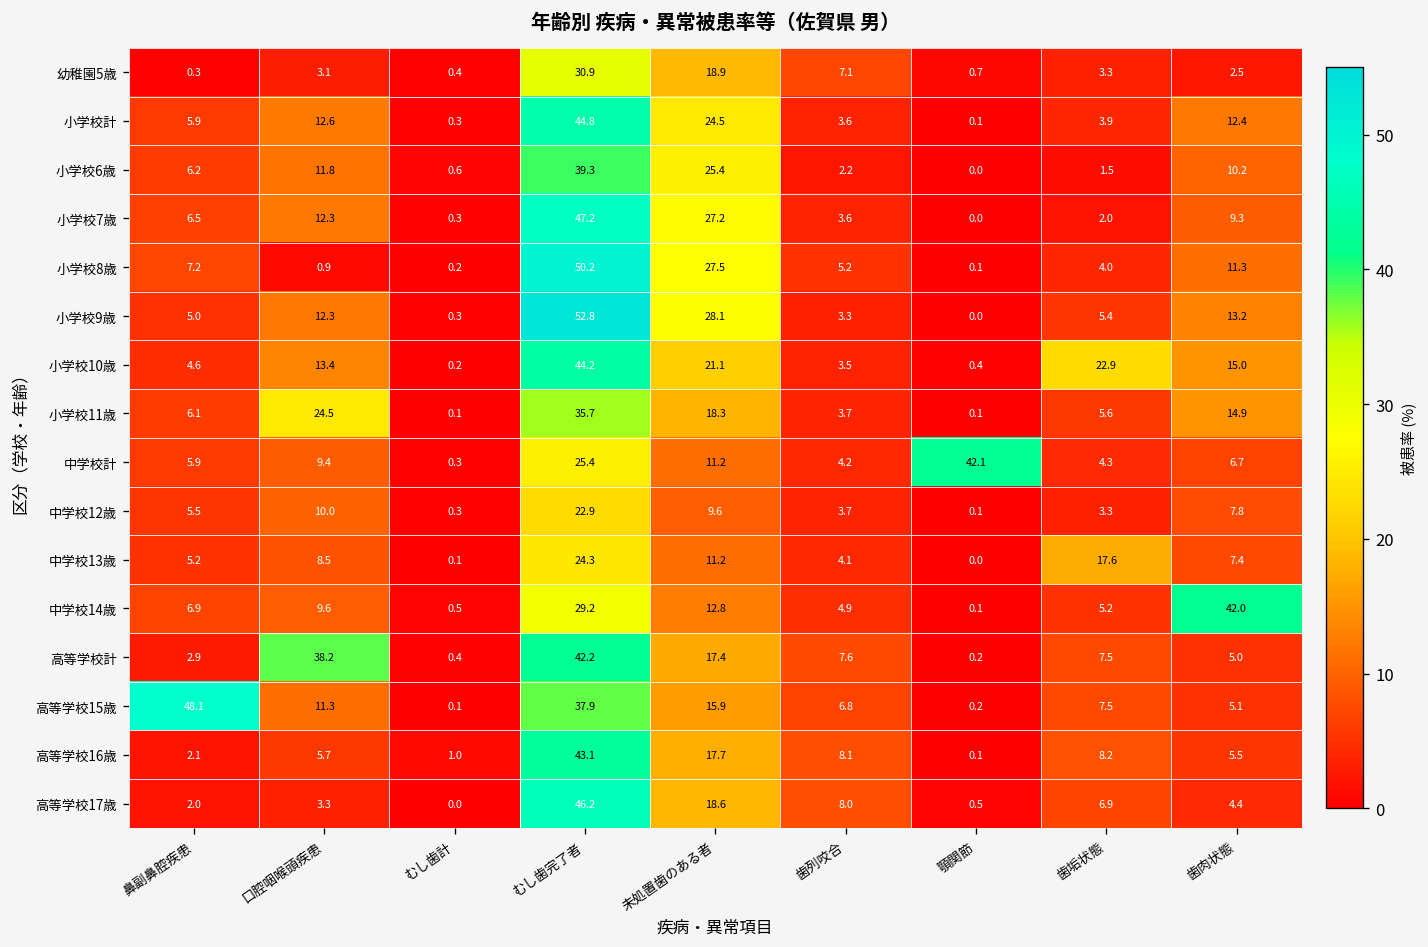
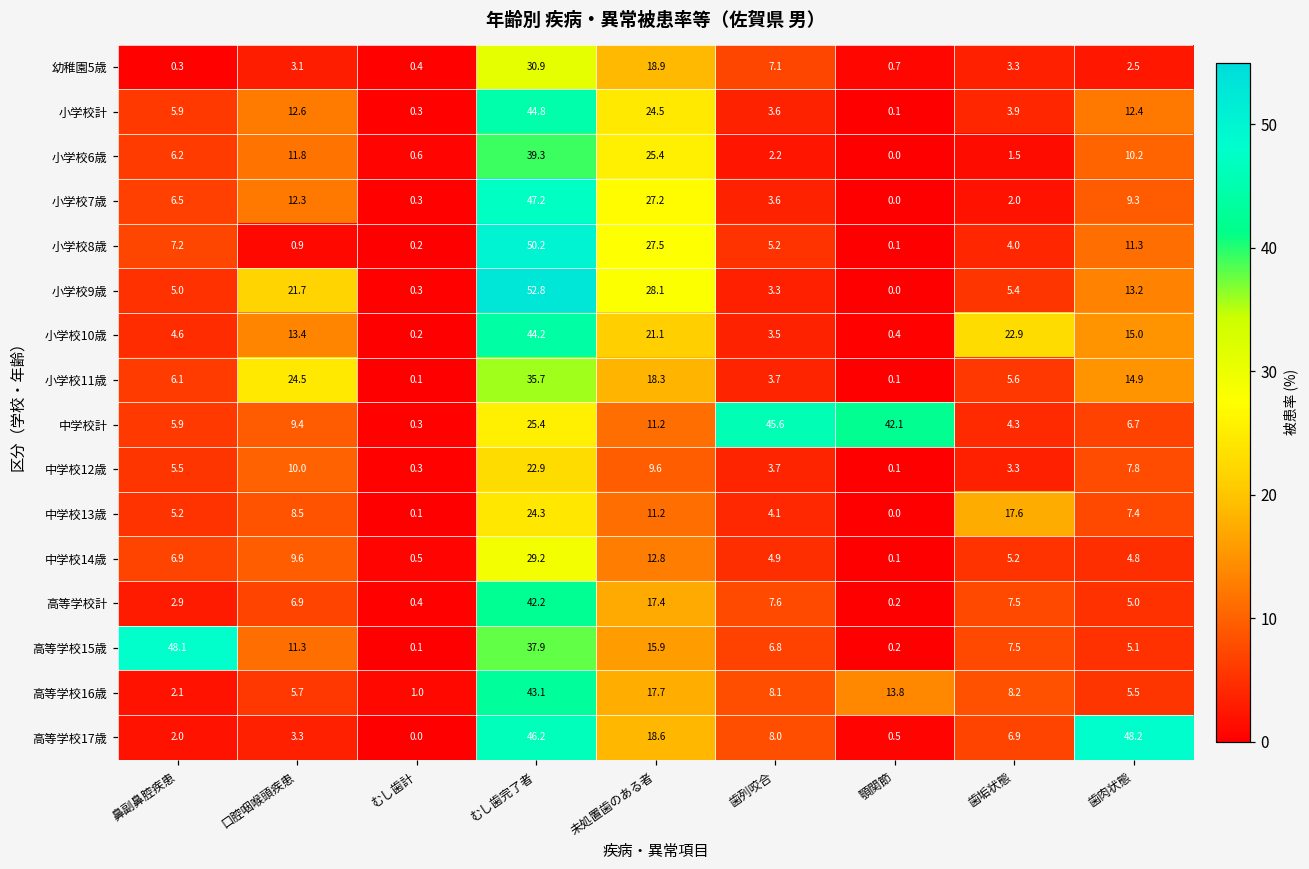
  {
    "幼稚園5歳": {
      "鼻副鼻腔疾患": 0.3,
      "口腔咽喉頭疾患": 3.1,
      "むし歯計": 0.4,
      "むし歯完了者": 30.9,
      "未処置歯のある者": 18.9,
      "歯列咬合": 7.1,
      "顎関節": 0.7,
      "歯垢状態": 3.3,
      "歯肉状態": 2.5
    },
    "小学校計": {
      "鼻副鼻腔疾患": 5.9,
      "口腔咽喉頭疾患": 12.6,
      "むし歯計": 0.3,
      "むし歯完了者": 44.8,
      "未処置歯のある者": 24.5,
      "歯列咬合": 3.6,
      "顎関節": 0.1,
      "歯垢状態": 3.9,
      "歯肉状態": 12.4
    },
    "小学校6歳": {
      "鼻副鼻腔疾患": 6.2,
      "口腔咽喉頭疾患": 11.8,
      "むし歯計": 0.6,
      "むし歯完了者": 39.3,
      "未処置歯のある者": 25.4,
      "歯列咬合": 2.2,
      "顎関節": 0.0,
      "歯垢状態": 1.5,
      "歯肉状態": 10.2
    },
    "小学校7歳": {
      "鼻副鼻腔疾患": 6.5,
      "口腔咽喉頭疾患": 12.3,
      "むし歯計": 0.3,
      "むし歯完了者": 47.2,
      "未処置歯のある者": 27.2,
      "歯列咬合": 3.6,
      "顎関節": 0.0,
      "歯垢状態": 2.0,
      "歯肉状態": 9.3
    },
    "小学校8歳": {
      "鼻副鼻腔疾患": 7.2,
      "口腔咽喉頭疾患": 0.9,
      "むし歯計": 0.2,
      "むし歯完了者": 50.2,
      "未処置歯のある者": 27.5,
      "歯列咬合": 5.2,
      "顎関節": 0.1,
      "歯垢状態": 4.0,
      "歯肉状態": 11.3
    },
    "小学校9歳": {
      "鼻副鼻腔疾患": 5.0,
-     "口腔咽喉頭疾患": 12.3,
+     "口腔咽喉頭疾患": 21.7,
      "むし歯計": 0.3,
      "むし歯完了者": 52.8,
      "未処置歯のある者": 28.1,
      "歯列咬合": 3.3,
      "顎関節": 0.0,
      "歯垢状態": 5.4,
      "歯肉状態": 13.2
    },
    "小学校10歳": {
      "鼻副鼻腔疾患": 4.6,
      "口腔咽喉頭疾患": 13.4,
      "むし歯計": 0.2,
      "むし歯完了者": 44.2,
      "未処置歯のある者": 21.1,
      "歯列咬合": 3.5,
      "顎関節": 0.4,
      "歯垢状態": 22.9,
      "歯肉状態": 15.0
    },
    "小学校11歳": {
      "鼻副鼻腔疾患": 6.1,
      "口腔咽喉頭疾患": 24.5,
      "むし歯計": 0.1,
      "むし歯完了者": 35.7,
      "未処置歯のある者": 18.3,
      "歯列咬合": 3.7,
      "顎関節": 0.1,
      "歯垢状態": 5.6,
      "歯肉状態": 14.9
    },
    "中学校計": {
      "鼻副鼻腔疾患": 5.9,
      "口腔咽喉頭疾患": 9.4,
      "むし歯計": 0.3,
      "むし歯完了者": 25.4,
      "未処置歯のある者": 11.2,
-     "歯列咬合": 4.2,
+     "歯列咬合": 45.6,
      "顎関節": 42.1,
      "歯垢状態": 4.3,
      "歯肉状態": 6.7
    },
    "中学校12歳": {
      "鼻副鼻腔疾患": 5.5,
      "口腔咽喉頭疾患": 10.0,
      "むし歯計": 0.3,
      "むし歯完了者": 22.9,
      "未処置歯のある者": 9.6,
      "歯列咬合": 3.7,
      "顎関節": 0.1,
      "歯垢状態": 3.3,
      "歯肉状態": 7.8
    },
    "中学校13歳": {
      "鼻副鼻腔疾患": 5.2,
      "口腔咽喉頭疾患": 8.5,
      "むし歯計": 0.1,
      "むし歯完了者": 24.3,
      "未処置歯のある者": 11.2,
      "歯列咬合": 4.1,
      "顎関節": 0.0,
      "歯垢状態": 17.6,
      "歯肉状態": 7.4
    },
    "中学校14歳": {
      "鼻副鼻腔疾患": 6.9,
      "口腔咽喉頭疾患": 9.6,
      "むし歯計": 0.5,
      "むし歯完了者": 29.2,
      "未処置歯のある者": 12.8,
      "歯列咬合": 4.9,
      "顎関節": 0.1,
      "歯垢状態": 5.2,
-     "歯肉状態": 42.0
+     "歯肉状態": 4.8
    },
    "高等学校計": {
      "鼻副鼻腔疾患": 2.9,
-     "口腔咽喉頭疾患": 38.2,
+     "口腔咽喉頭疾患": 6.9,
      "むし歯計": 0.4,
      "むし歯完了者": 42.2,
      "未処置歯のある者": 17.4,
      "歯列咬合": 7.6,
      "顎関節": 0.2,
      "歯垢状態": 7.5,
      "歯肉状態": 5.0
    },
    "高等学校15歳": {
      "鼻副鼻腔疾患": 48.1,
      "口腔咽喉頭疾患": 11.3,
      "むし歯計": 0.1,
      "むし歯完了者": 37.9,
      "未処置歯のある者": 15.9,
      "歯列咬合": 6.8,
      "顎関節": 0.2,
      "歯垢状態": 7.5,
      "歯肉状態": 5.1
    },
    "高等学校16歳": {
      "鼻副鼻腔疾患": 2.1,
      "口腔咽喉頭疾患": 5.7,
      "むし歯計": 1.0,
      "むし歯完了者": 43.1,
      "未処置歯のある者": 17.7,
      "歯列咬合": 8.1,
-     "顎関節": 0.1,
+     "顎関節": 13.8,
      "歯垢状態": 8.2,
      "歯肉状態": 5.5
    },
    "高等学校17歳": {
      "鼻副鼻腔疾患": 2.0,
      "口腔咽喉頭疾患": 3.3,
      "むし歯計": 0.0,
      "むし歯完了者": 46.2,
      "未処置歯のある者": 18.6,
      "歯列咬合": 8.0,
      "顎関節": 0.5,
      "歯垢状態": 6.9,
-     "歯肉状態": 4.4
+     "歯肉状態": 48.2
    }
  }
